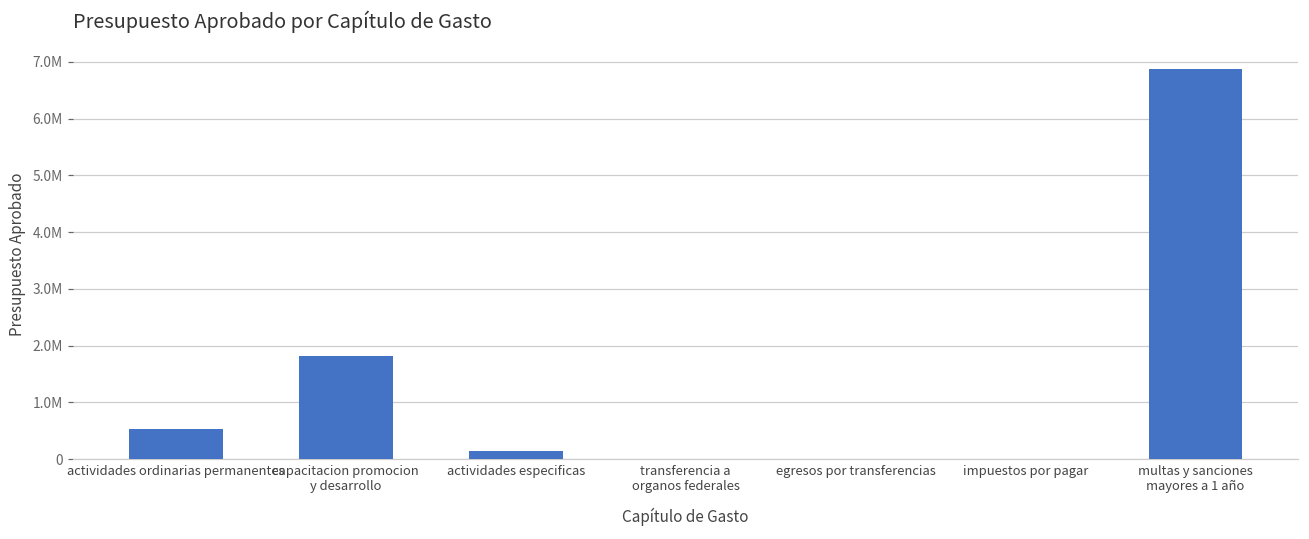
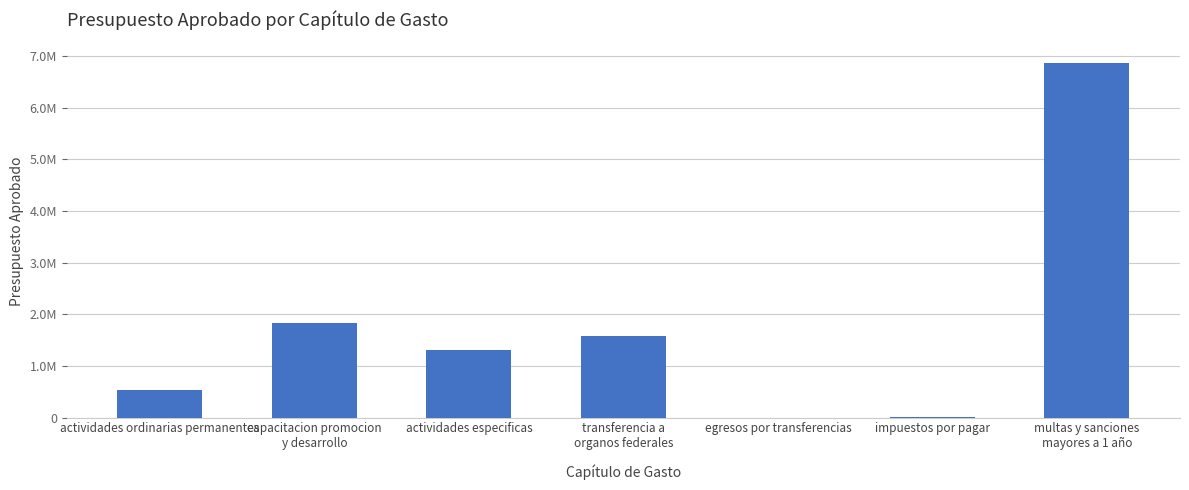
  {
    "actividades ordinarias permanentes": 500000,
    "capacitacion promocion y desarrollo": 1800000,
-   "actividades especificas": 200000,
-   "transferencia a organos federales": 0,
+   "actividades especificas": 1300000,
+   "transferencia a organos federales": 1600000,
    "egresos por transferencias": 0,
    "multas y sanciones mayores a 1 año": 6900000
  }
